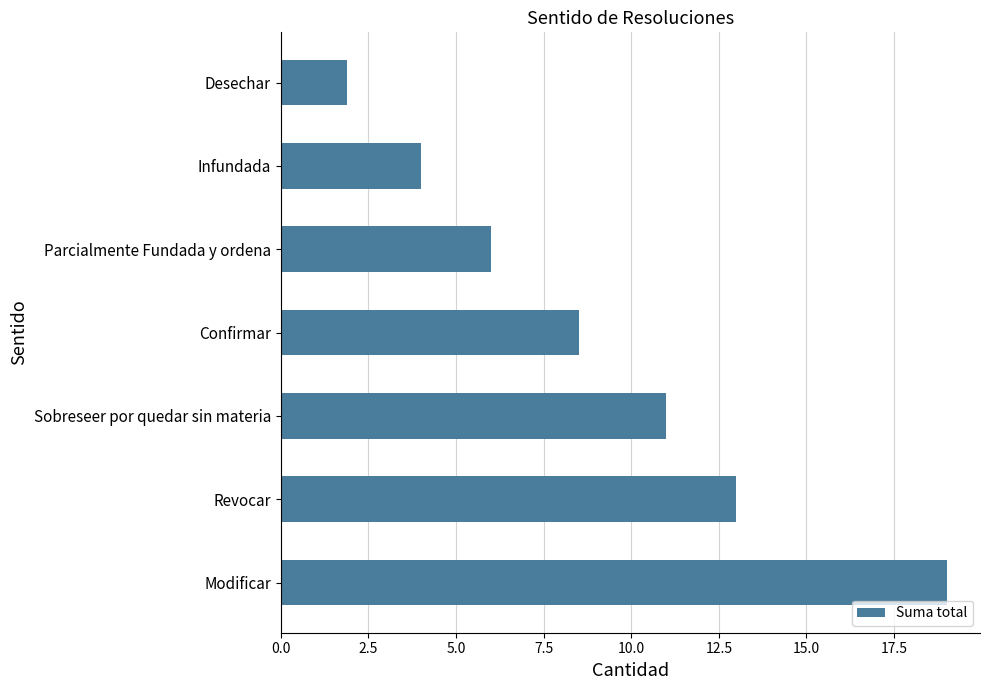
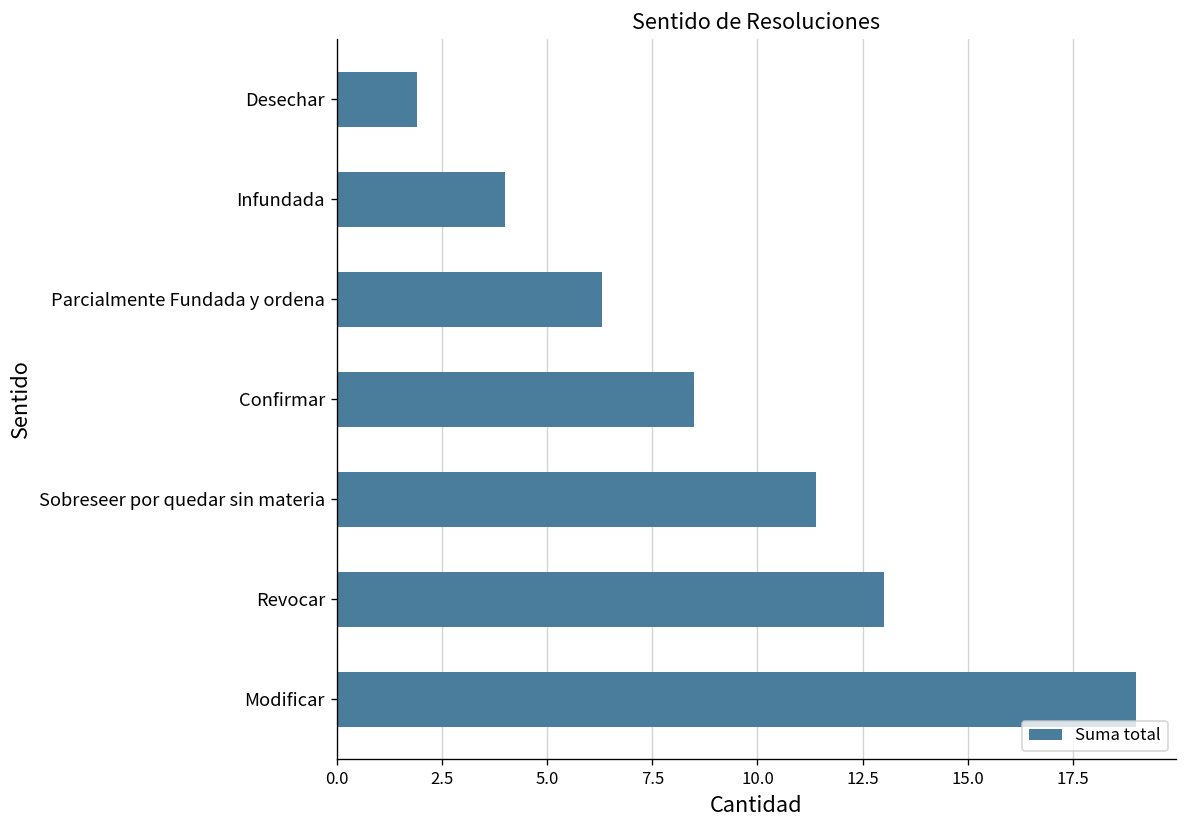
  {
    "Desechar": 1.9,
    "Infundada": 4.0,
-   "Parcialmente Fundada y ordena": 6.0,
+   "Parcialmente Fundada y ordena": 6.3,
    "Confirmar": 8.5,
-   "Sobreseer por quedar sin materia": 11.0,
+   "Sobreseer por quedar sin materia": 11.4,
    "Revocar": 13.0,
    "Modificar": 19.0
  }
